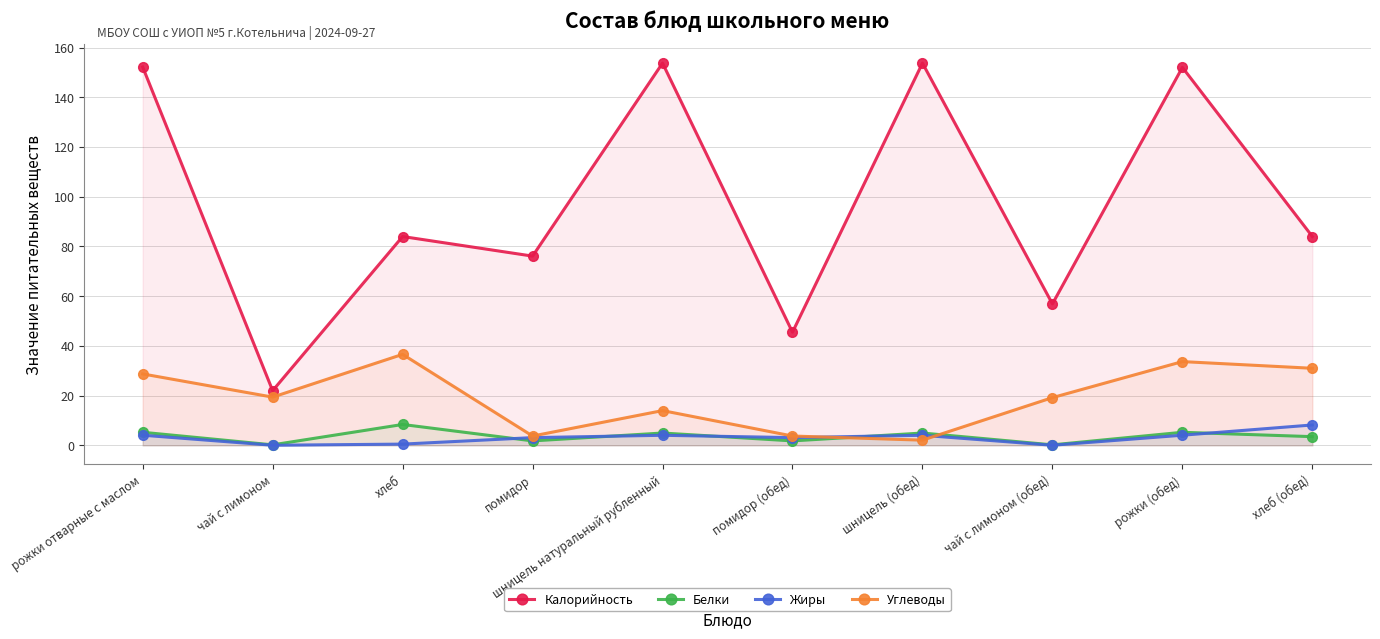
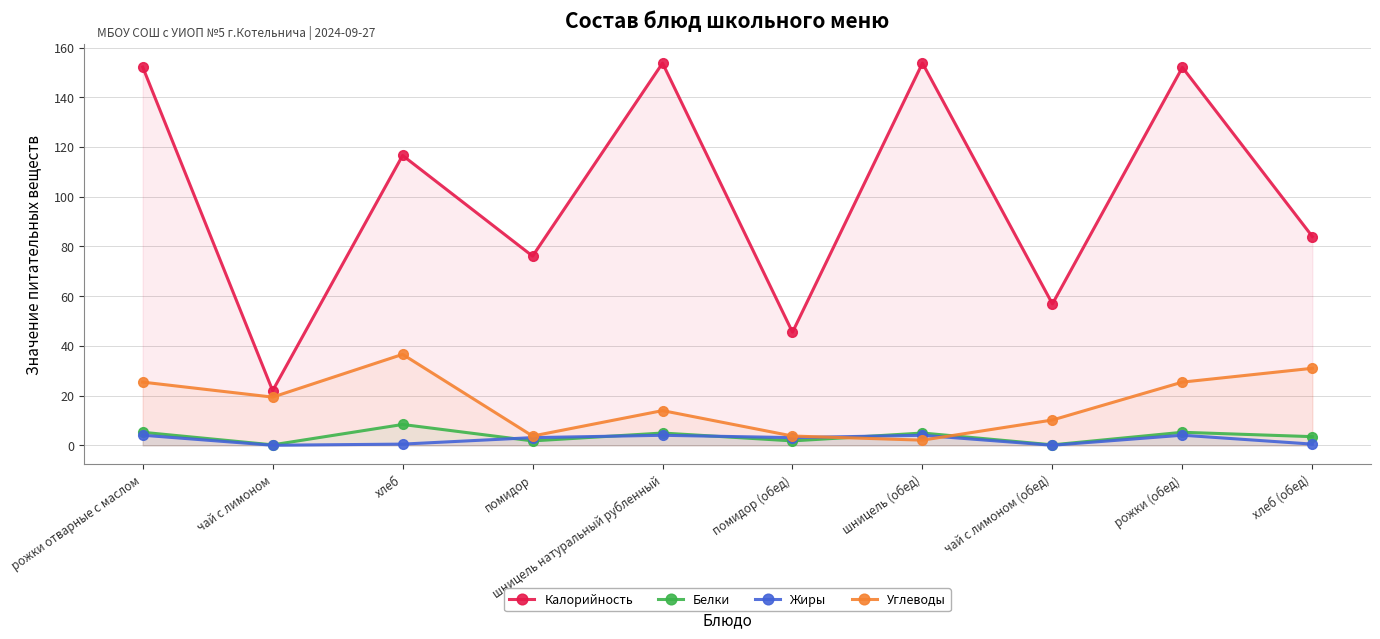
  {
    "Калорийность": {
      "рожки отварные с маслом": 152,
      "чай с лимоном": 22,
-     "хлеб": 84,
+     "хлеб": 117,
      "помидор": 76,
      "шницель натуральный рубленный": 154,
      "помидор (обед)": 46,
      "шницель (обед)": 154,
      "чай с лимоном (обед)": 57,
      "рожки (обед)": 152,
      "хлеб (обед)": 84
    },
    "Белки": {
      "рожки отварные с маслом": 5,
      "хлеб": 8,
      "помидор": 2,
      "помидор (обед)": 2,
      "рожки (обед)": 5,
      "хлеб (обед)": 4
    },
    "Жиры": {
      "рожки отварные с маслом": 4,
      "хлеб": 1,
      "рожки (обед)": 4,
-     "хлеб (обед)": 8
+     "хлеб (обед)": 1
    },
    "Углеводы": {
-     "рожки отварные с маслом": 29,
+     "рожки отварные с маслом": 25,
      "чай с лимоном": 19,
      "хлеб": 37,
      "шницель натуральный рубленный": 14,
      "шницель (обед)": 2,
-     "чай с лимоном (обед)": 19,
-     "рожки (обед)": 34,
+     "чай с лимоном (обед)": 10,
+     "рожки (обед)": 25,
      "хлеб (обед)": 31
    }
  }
